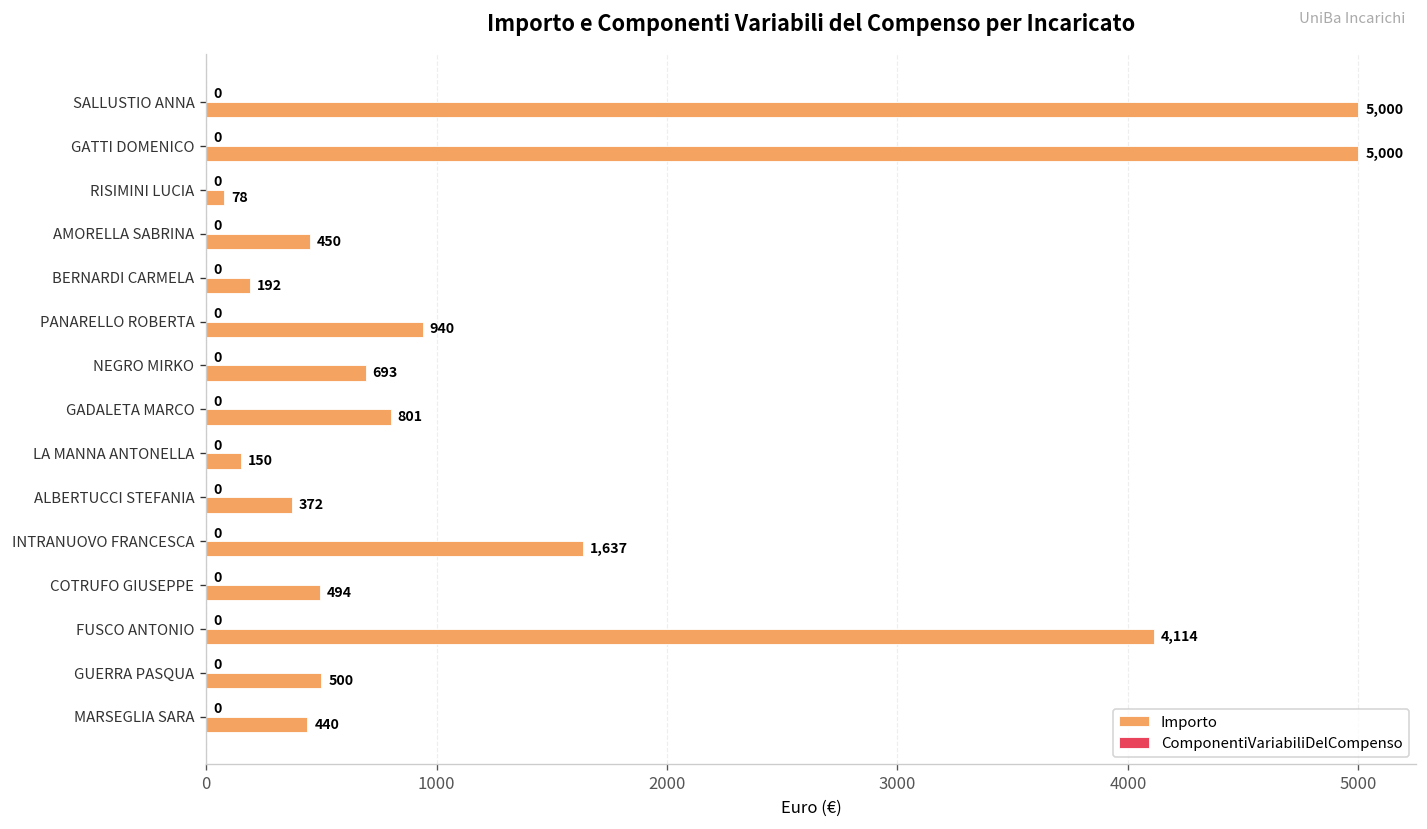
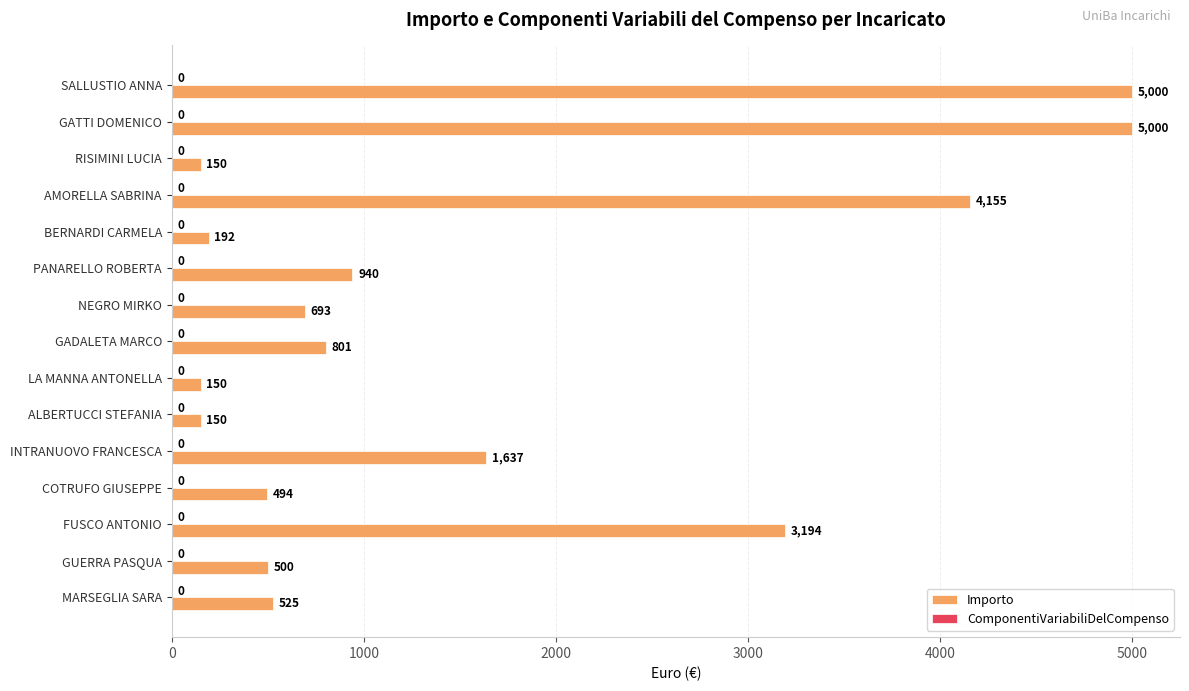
  {
    "Importo": {
      "SALLUSTIO ANNA": "5,000",
      "GATTI DOMENICO": "5,000",
-     "RISIMINI LUCIA": "78",
-     "AMORELLA SABRINA": "450",
+     "RISIMINI LUCIA": "150",
+     "AMORELLA SABRINA": "4,155",
      "BERNARDI CARMELA": "192",
      "PANARELLO ROBERTA": "940",
      "NEGRO MIRKO": "693",
      "GADALETA MARCO": "801",
      "LA MANNA ANTONELLA": "150",
-     "ALBERTUCCI STEFANIA": "372",
+     "ALBERTUCCI STEFANIA": "150",
      "INTRANUOVO FRANCESCA": "1,637",
      "COTRUFO GIUSEPPE": "494",
-     "FUSCO ANTONIO": "4,114",
+     "FUSCO ANTONIO": "3,194",
      "GUERRA PASQUA": "500",
-     "MARSEGLIA SARA": "440"
+     "MARSEGLIA SARA": "525"
    },
    "ComponentiVariabiliDelCompenso": {
      "SALLUSTIO ANNA": "0",
      "GATTI DOMENICO": "0",
      "RISIMINI LUCIA": "0",
      "AMORELLA SABRINA": "0",
      "BERNARDI CARMELA": "0",
      "PANARELLO ROBERTA": "0",
      "NEGRO MIRKO": "0",
      "GADALETA MARCO": "0",
      "LA MANNA ANTONELLA": "0",
      "ALBERTUCCI STEFANIA": "0",
      "INTRANUOVO FRANCESCA": "0",
      "COTRUFO GIUSEPPE": "0",
      "FUSCO ANTONIO": "0",
      "GUERRA PASQUA": "0",
      "MARSEGLIA SARA": "0"
    }
  }
